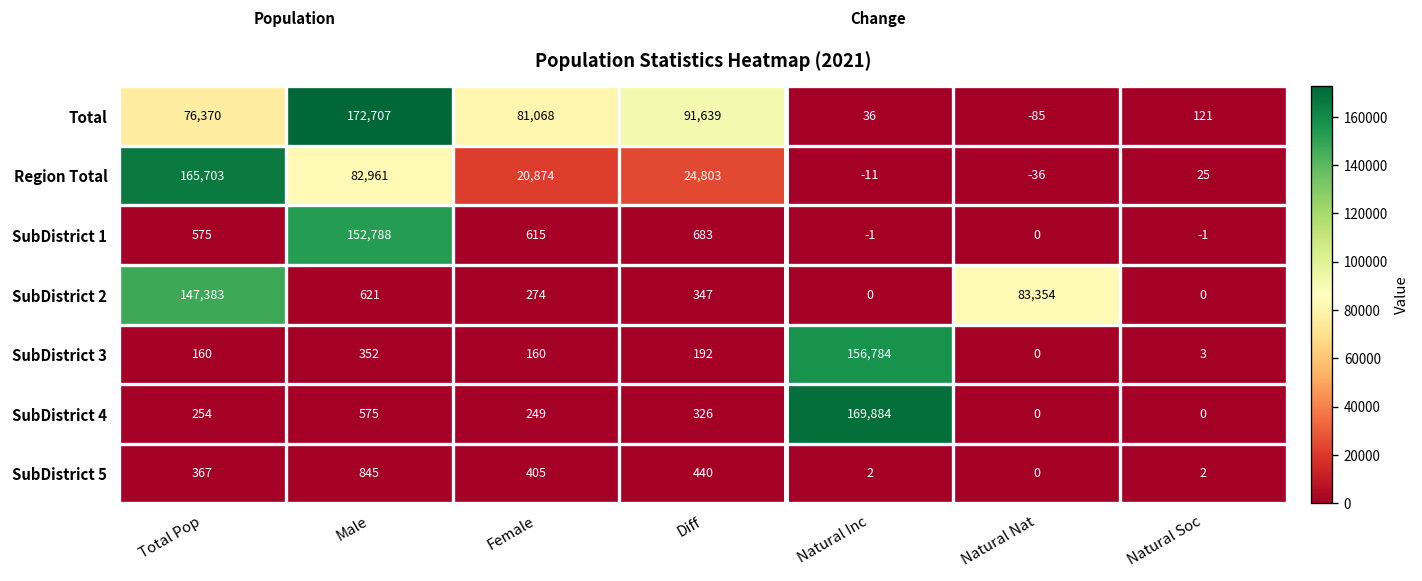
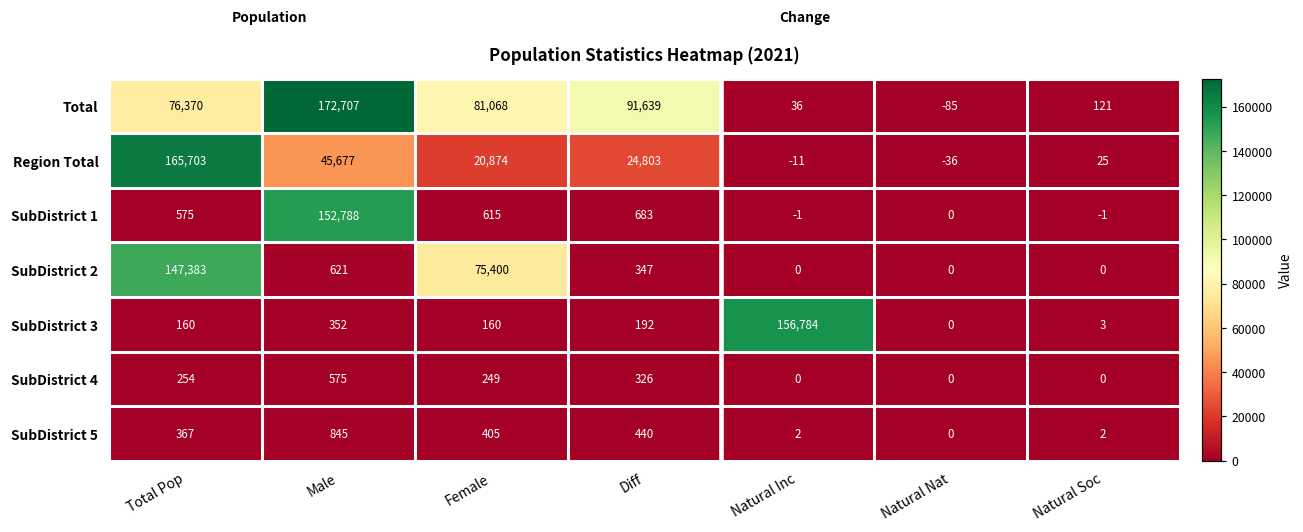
  {
    "Total": {
      "Total Pop": "76,370",
      "Male": "172,707",
      "Female": "81,068",
      "Diff": "91,639",
      "Natural Inc": "36",
      "Natural Nat": "-85",
      "Natural Soc": "121"
    },
    "Region Total": {
      "Total Pop": "165,703",
-     "Male": "82,961",
+     "Male": "45,677",
      "Female": "20,874",
      "Diff": "24,803",
      "Natural Inc": "-11",
      "Natural Nat": "-36",
      "Natural Soc": "25"
    },
    "SubDistrict 1": {
      "Total Pop": "575",
      "Male": "152,788",
      "Female": "615",
      "Diff": "683",
      "Natural Inc": "-1",
      "Natural Nat": "0",
      "Natural Soc": "-1"
    },
    "SubDistrict 2": {
      "Total Pop": "147,383",
      "Male": "621",
-     "Female": "274",
+     "Female": "75,400",
      "Diff": "347",
      "Natural Inc": "0",
-     "Natural Nat": "83,354",
+     "Natural Nat": "0",
      "Natural Soc": "0"
    },
    "SubDistrict 3": {
      "Total Pop": "160",
      "Male": "352",
      "Female": "160",
      "Diff": "192",
      "Natural Inc": "156,784",
      "Natural Nat": "0",
      "Natural Soc": "3"
    },
    "SubDistrict 4": {
      "Total Pop": "254",
      "Male": "575",
      "Female": "249",
      "Diff": "326",
-     "Natural Inc": "169,884",
+     "Natural Inc": "0",
      "Natural Nat": "0",
      "Natural Soc": "0"
    },
    "SubDistrict 5": {
      "Total Pop": "367",
      "Male": "845",
      "Female": "405",
      "Diff": "440",
      "Natural Inc": "2",
      "Natural Nat": "0",
      "Natural Soc": "2"
    }
  }
